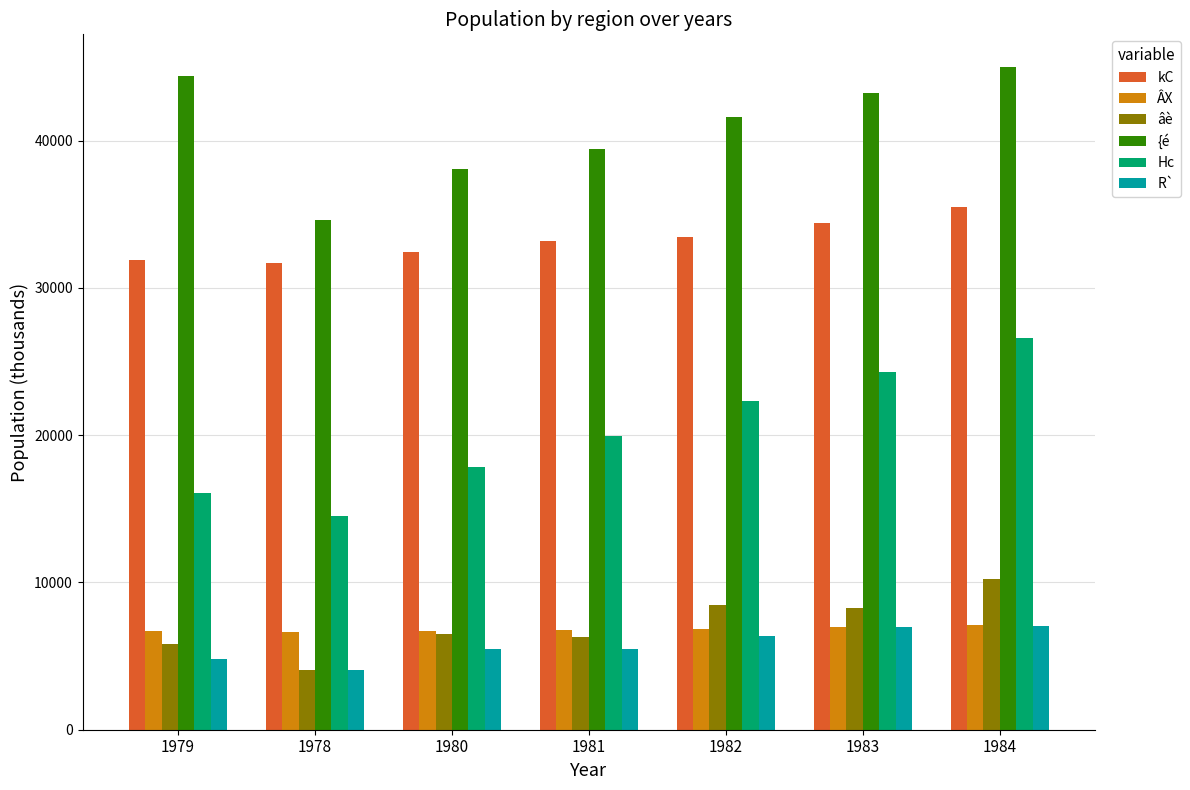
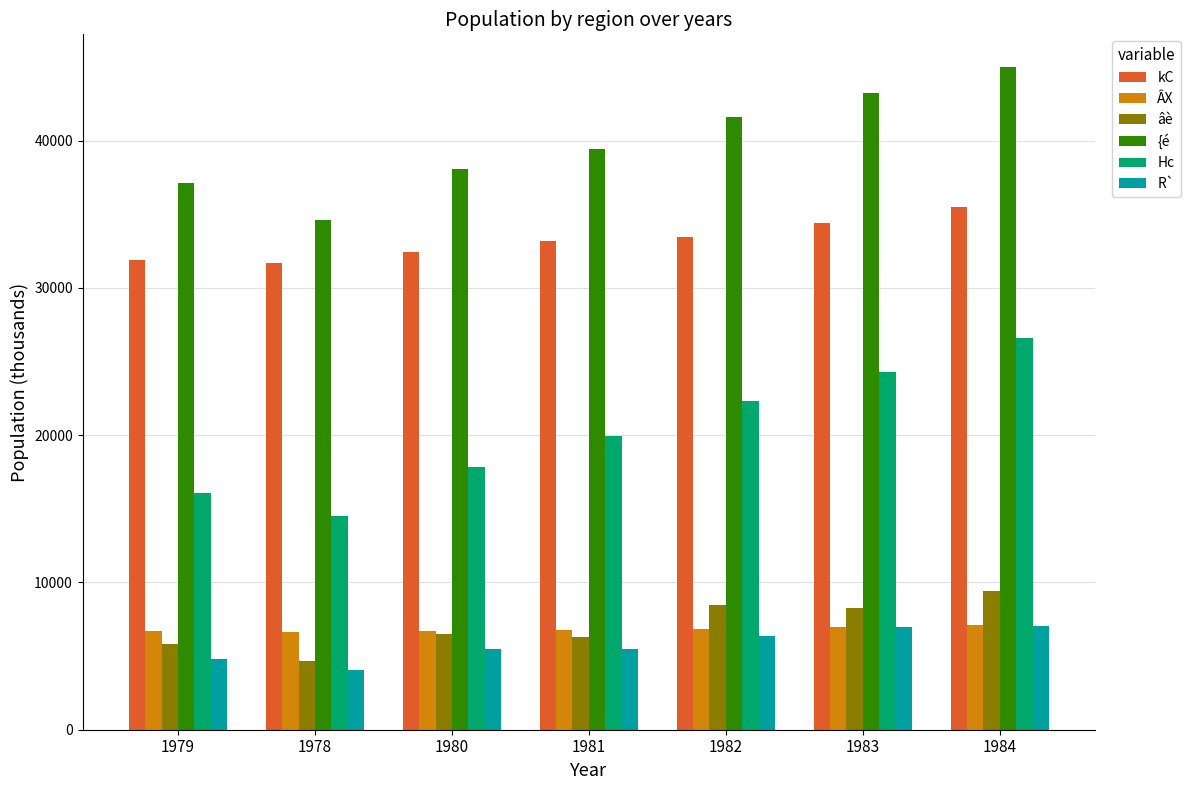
  {
    "âè": {
      "1979": 5800,
-     "1978": 4100,
+     "1978": 4700,
      "1980": 6500,
      "1981": 6300,
      "1982": 8500,
      "1983": 8300,
-     "1984": 10200
+     "1984": 9400
    },
    "{é": {
-     "1979": 44400,
+     "1979": 37100,
      "1978": 34600,
      "1980": 38000,
      "1981": 39400,
      "1982": 41600,
      "1983": 43300,
      "1984": 45000
    }
  }
